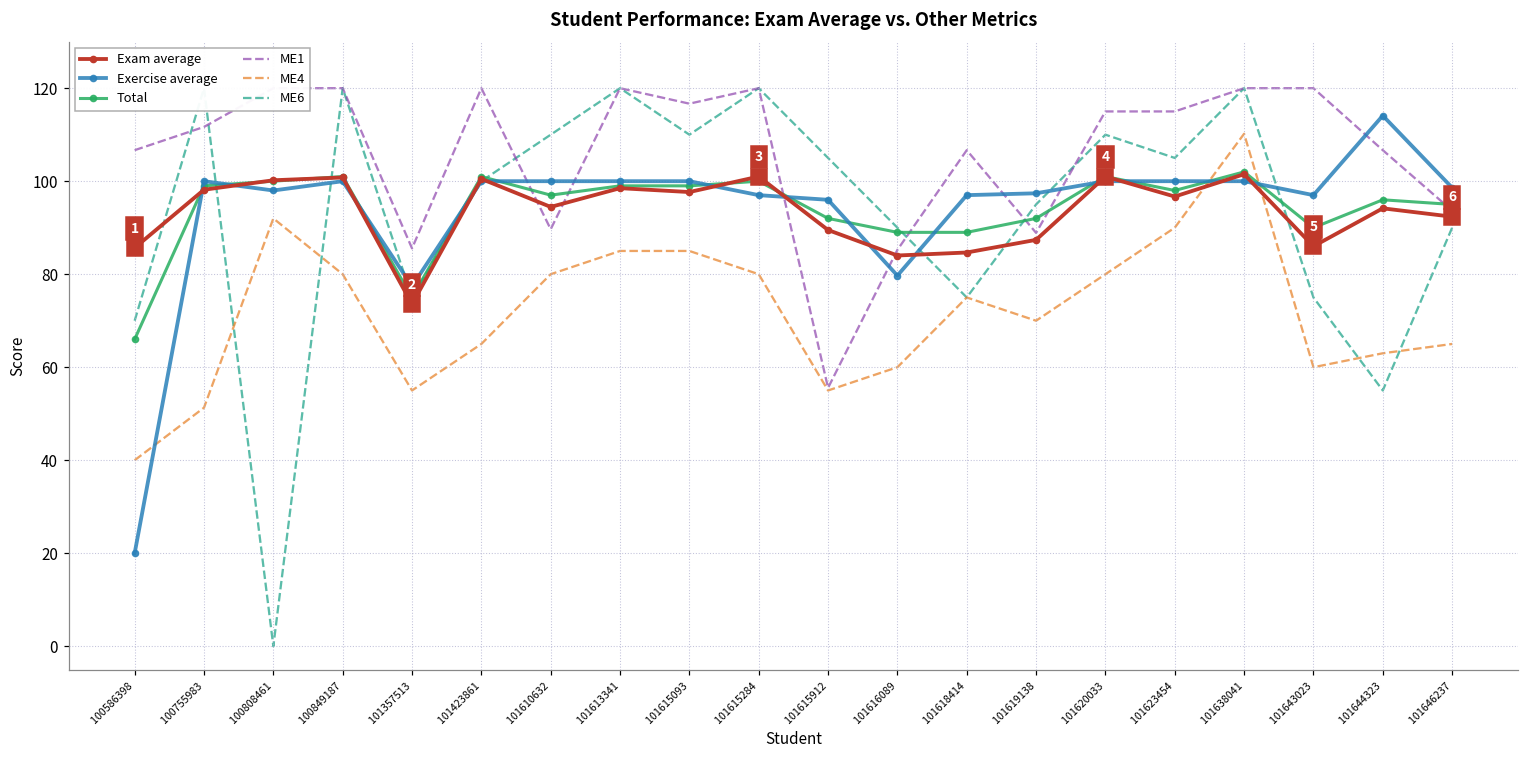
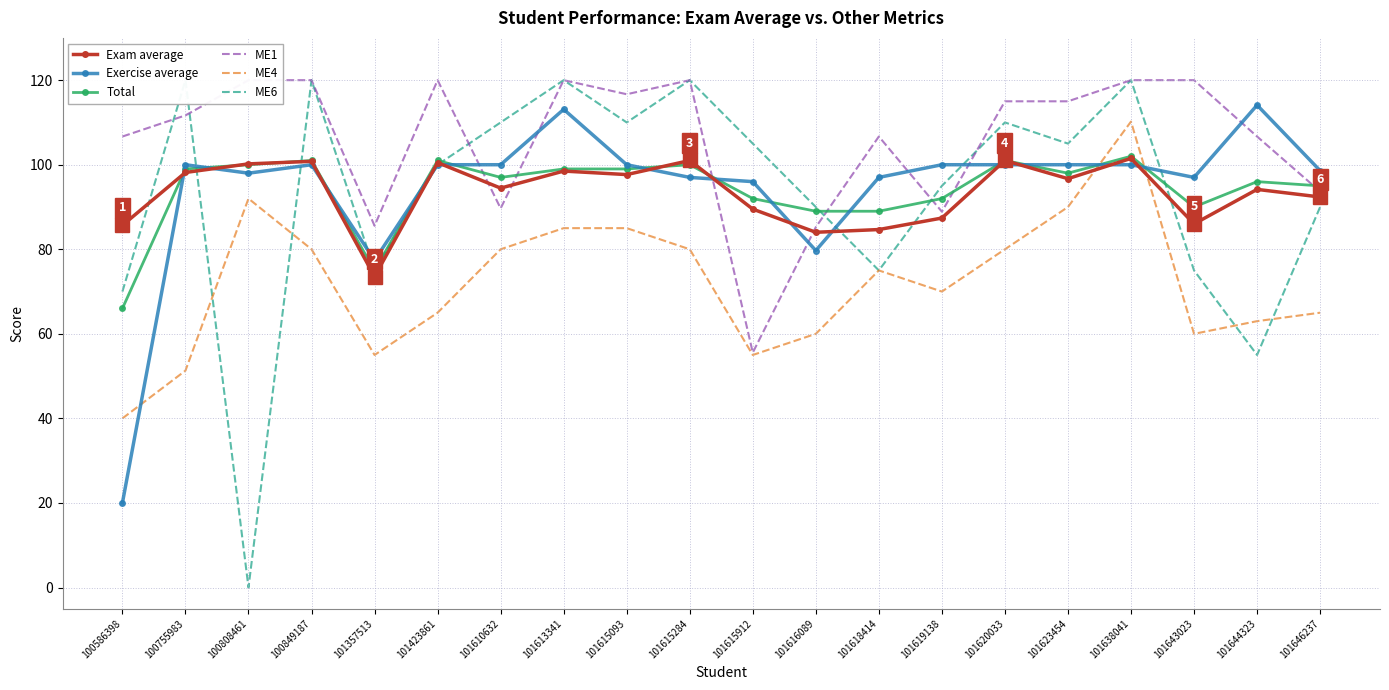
  {
    "Exercise average": {
      "100586398": 20,
      "100755983": 100,
      "100808461": 98,
      "100849187": 100,
      "101610632": 100,
-     "101613341": 100,
+     "101613341": 113,
      "101615093": 100,
      "101615284": 97,
      "101615912": 96,
      "101616089": 80,
      "101618414": 97,
-     "101619138": 97,
+     "101619138": 100,
      "101620033": 100,
      "101623454": 100,
      "101638041": 100,
      "101643023": 97,
      "101644323": 114
    },
    "ME1": {
      "100586398": 107,
      "100755983": 112,
      "101357513": 86,
      "101423861": 120,
      "101610632": 90,
      "101615093": 117,
      "101616089": 85,
      "101618414": 107,
      "101619138": 89,
      "101620033": 115,
      "101623454": 115,
      "101643023": 120,
      "101644323": 107,
      "101646237": 94
    },
    "ME4": {
      "100586398": 40,
      "100755983": 51,
      "100808461": 92,
      "100849187": 80,
      "101357513": 55,
      "101423861": 65,
      "101610632": 80,
      "101613341": 85,
      "101615093": 85,
      "101615284": 80,
      "101616089": 60,
      "101619138": 70,
      "101620033": 80,
      "101623454": 90,
      "101638041": 110,
      "101643023": 60,
      "101644323": 63,
      "101646237": 65
    }
  }
